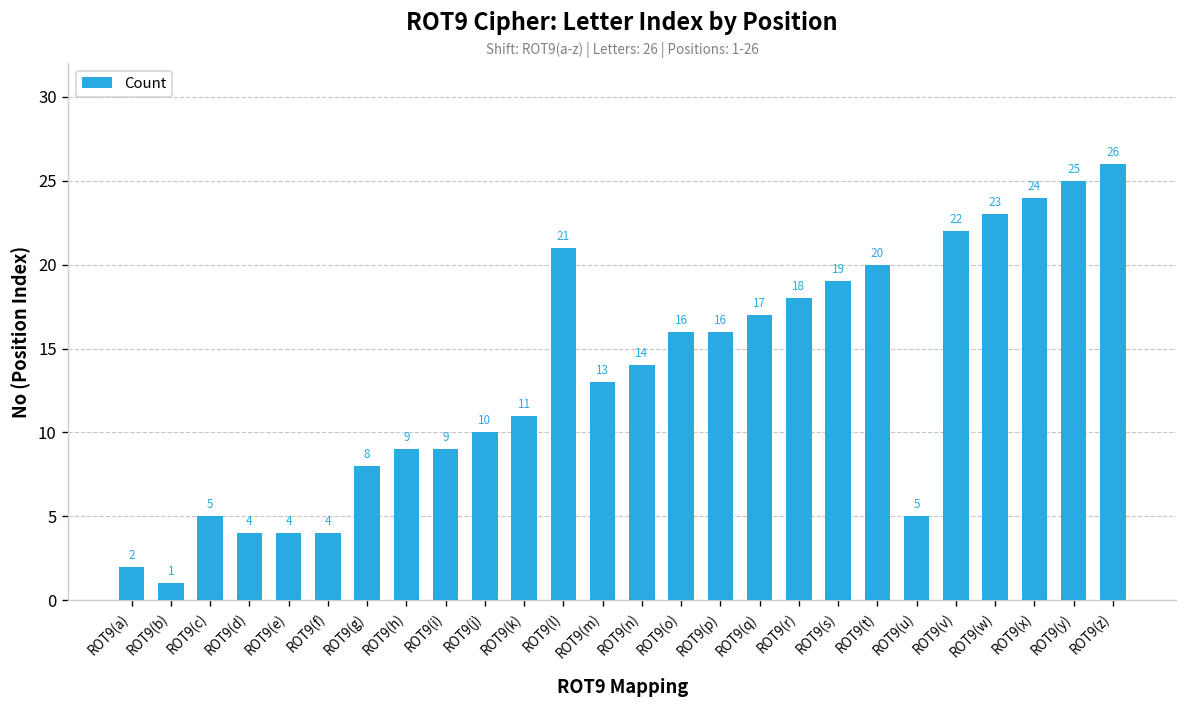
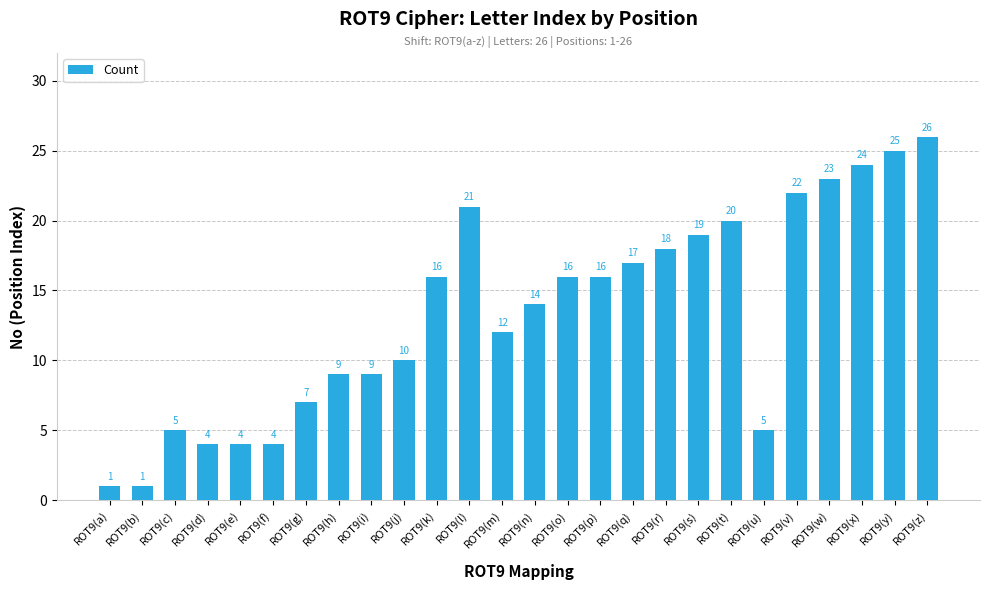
  {
-   "ROT9(a)": 2,
+   "ROT9(a)": 1,
    "ROT9(b)": 1,
    "ROT9(c)": 5,
    "ROT9(d)": 4,
    "ROT9(e)": 4,
    "ROT9(f)": 4,
-   "ROT9(g)": 8,
+   "ROT9(g)": 7,
    "ROT9(h)": 9,
    "ROT9(i)": 9,
    "ROT9(j)": 10,
-   "ROT9(k)": 11,
+   "ROT9(k)": 16,
    "ROT9(l)": 21,
-   "ROT9(m)": 13,
+   "ROT9(m)": 12,
    "ROT9(n)": 14,
    "ROT9(o)": 16,
    "ROT9(p)": 16,
    "ROT9(q)": 17,
    "ROT9(r)": 18,
    "ROT9(s)": 19,
    "ROT9(t)": 20,
    "ROT9(u)": 5,
    "ROT9(v)": 22,
    "ROT9(w)": 23,
    "ROT9(x)": 24,
    "ROT9(y)": 25,
    "ROT9(z)": 26
  }
